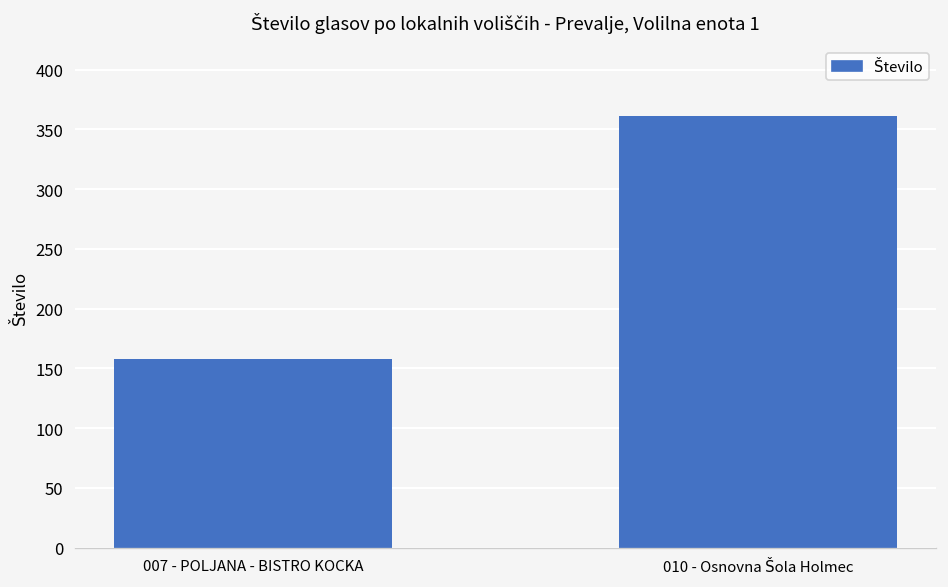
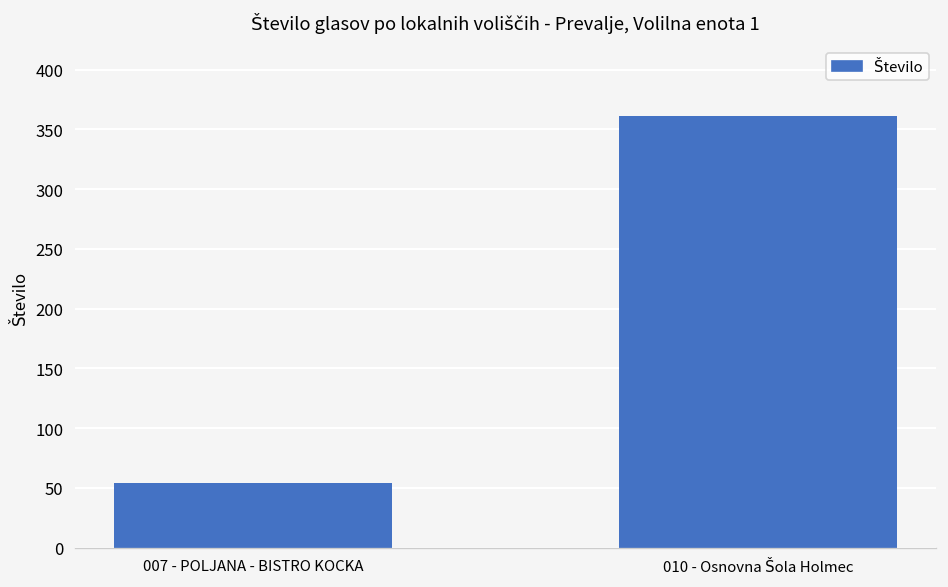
  {
-   "007 - POLJANA - BISTRO KOCKA": 160,
+   "007 - POLJANA - BISTRO KOCKA": 50,
    "010 - Osnovna Šola Holmec": 360
  }
